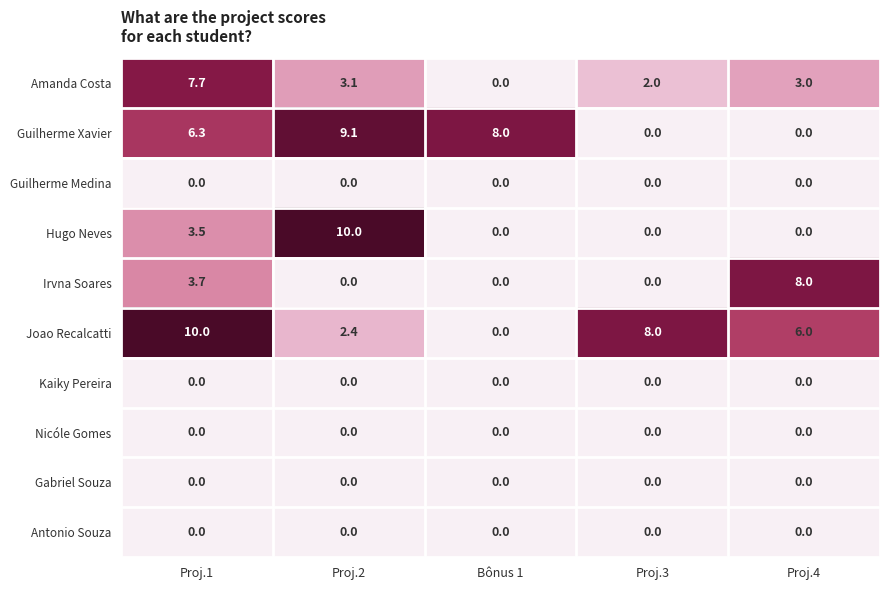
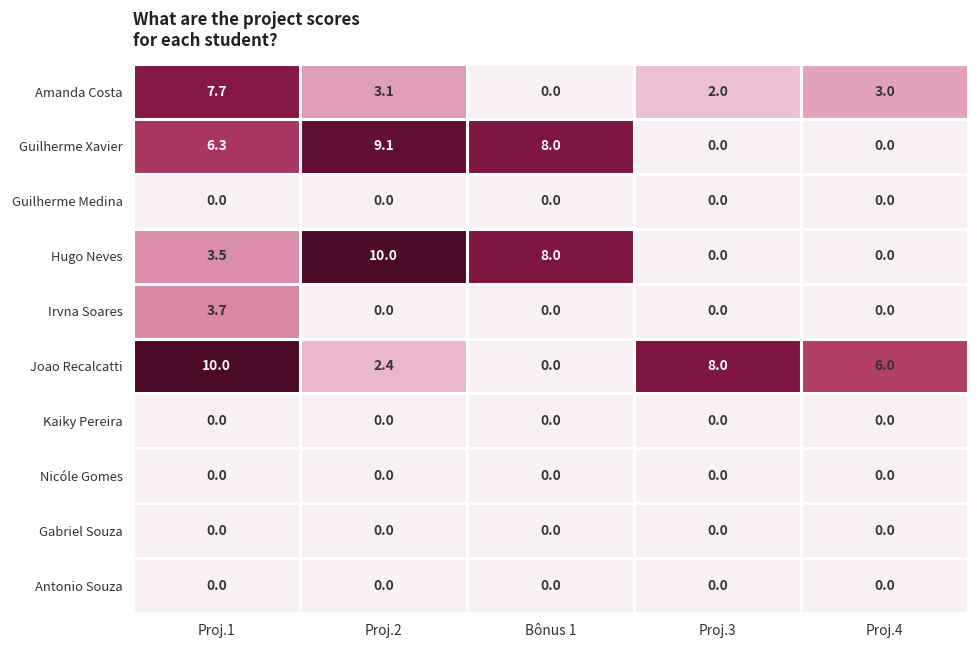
  {
    "Amanda Costa": {
      "Proj.1": 7.7,
      "Proj.2": 3.1,
      "Bônus 1": 0.0,
      "Proj.3": 2.0,
      "Proj.4": 3.0
    },
    "Guilherme Xavier": {
      "Proj.1": 6.3,
      "Proj.2": 9.1,
      "Bônus 1": 8.0,
      "Proj.3": 0.0,
      "Proj.4": 0.0
    },
    "Guilherme Medina": {
      "Proj.1": 0.0,
      "Proj.2": 0.0,
      "Bônus 1": 0.0,
      "Proj.3": 0.0,
      "Proj.4": 0.0
    },
    "Hugo Neves": {
      "Proj.1": 3.5,
      "Proj.2": 10.0,
-     "Bônus 1": 0.0,
+     "Bônus 1": 8.0,
      "Proj.3": 0.0,
      "Proj.4": 0.0
    },
    "Irvna Soares": {
      "Proj.1": 3.7,
      "Proj.2": 0.0,
      "Bônus 1": 0.0,
      "Proj.3": 0.0,
-     "Proj.4": 8.0
+     "Proj.4": 0.0
    },
    "Joao Recalcatti": {
      "Proj.1": 10.0,
      "Proj.2": 2.4,
      "Bônus 1": 0.0,
      "Proj.3": 8.0,
      "Proj.4": 6.0
    },
    "Kaiky Pereira": {
      "Proj.1": 0.0,
      "Proj.2": 0.0,
      "Bônus 1": 0.0,
      "Proj.3": 0.0,
      "Proj.4": 0.0
    },
    "Nicóle Gomes": {
      "Proj.1": 0.0,
      "Proj.2": 0.0,
      "Bônus 1": 0.0,
      "Proj.3": 0.0,
      "Proj.4": 0.0
    },
    "Gabriel Souza": {
      "Proj.1": 0.0,
      "Proj.2": 0.0,
      "Bônus 1": 0.0,
      "Proj.3": 0.0,
      "Proj.4": 0.0
    },
    "Antonio Souza": {
      "Proj.1": 0.0,
      "Proj.2": 0.0,
      "Bônus 1": 0.0,
      "Proj.3": 0.0,
      "Proj.4": 0.0
    }
  }
